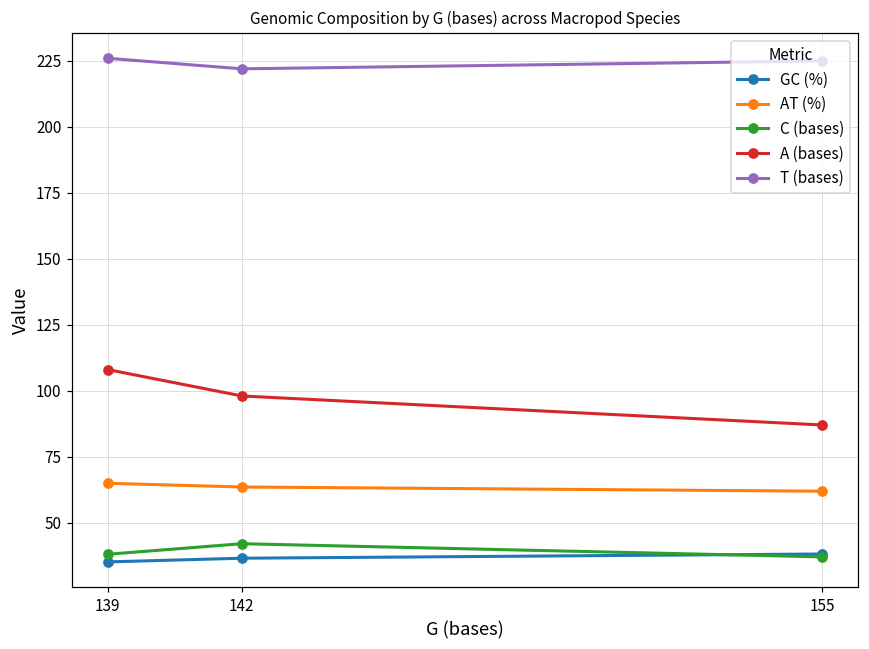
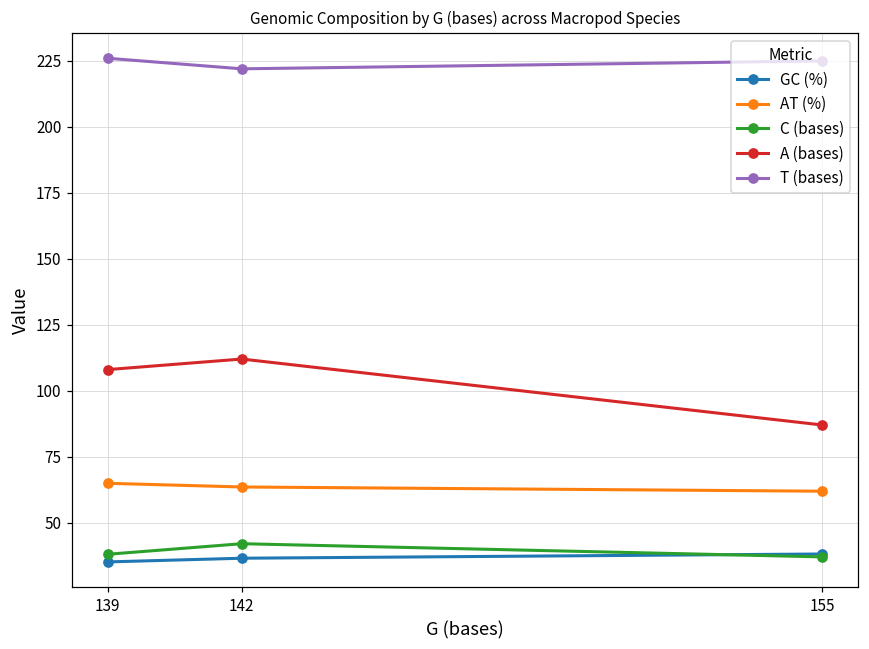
  {
    "GC (%)": {
      "139": 35,
      "142": 37,
      "155": 38
    },
    "AT (%)": {
      "139": 65,
      "142": 64,
      "155": 62
    },
    "C (bases)": {
      "139": 38,
      "142": 42,
      "155": 37
    },
    "A (bases)": {
      "139": 108,
-     "142": 98,
+     "142": 112,
      "155": 87
    },
    "T (bases)": {
      "139": 226,
      "142": 222
    }
  }
